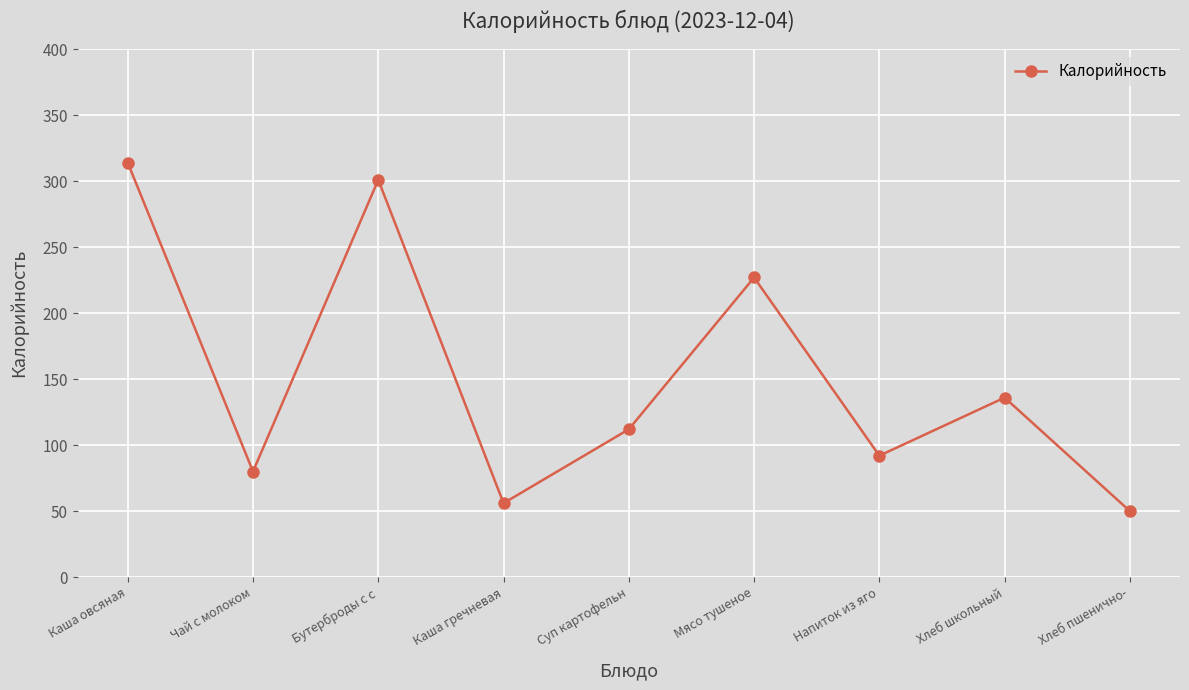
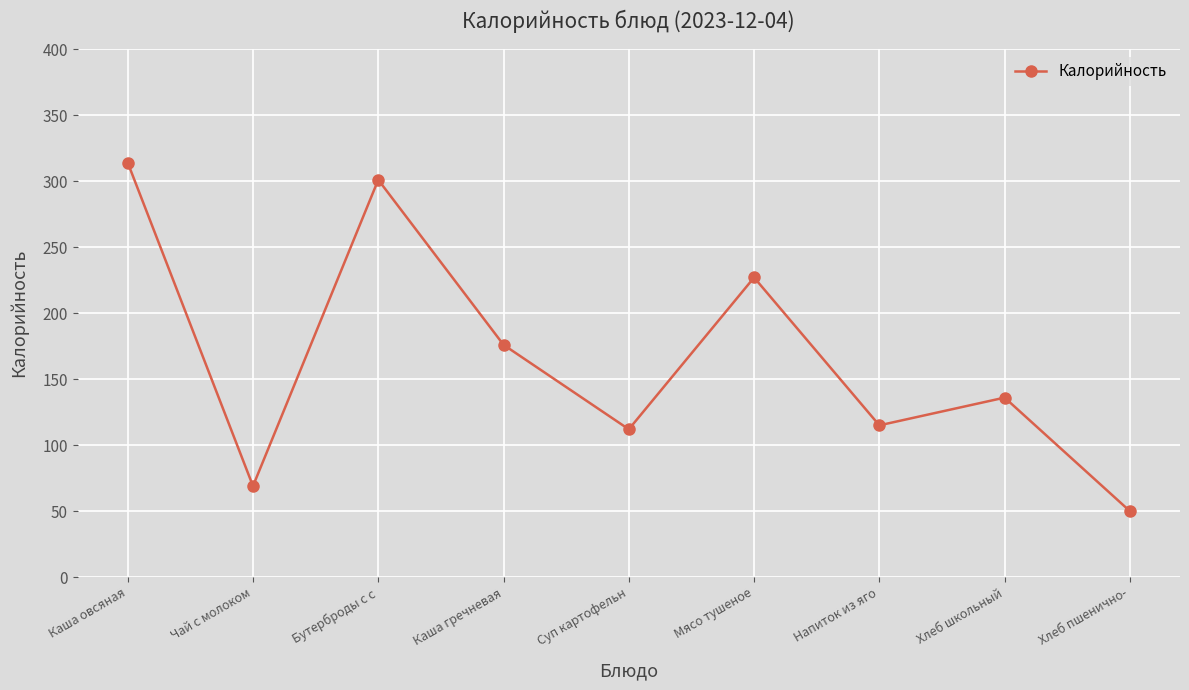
  {
    "Каша овсяная": 314,
-   "Чай с молоком": 80,
+   "Чай с молоком": 69,
    "Бутерброды с с": 301,
-   "Каша гречневая": 56,
+   "Каша гречневая": 176,
    "Суп картофельн": 112,
    "Мясо тушеное": 227,
-   "Напиток из яго": 92,
+   "Напиток из яго": 115,
    "Хлеб школьный": 136,
    "Хлеб пшенично-": 50
  }
